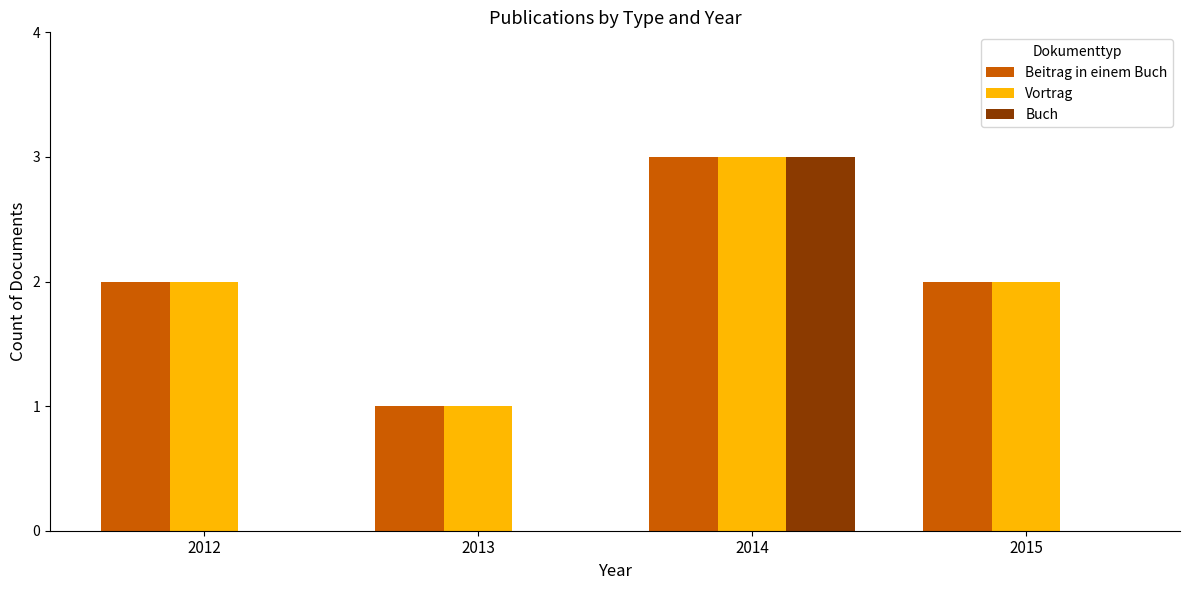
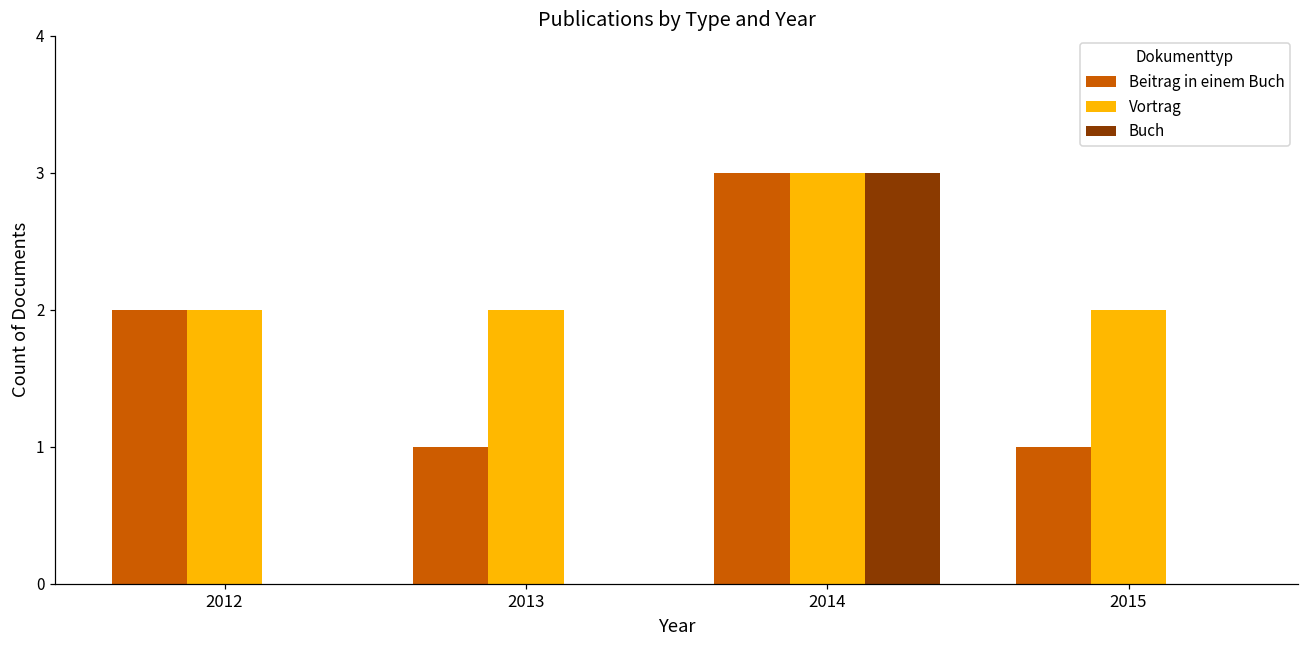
  {
    "Beitrag in einem Buch": {
      "2012": 2,
      "2013": 1,
      "2014": 3,
-     "2015": 2
+     "2015": 1
    },
    "Vortrag": {
      "2012": 2,
-     "2013": 1,
+     "2013": 2,
      "2014": 3,
      "2015": 2
    },
    "Buch": {
      "2012": 0,
      "2013": 0,
      "2014": 3,
      "2015": 0
    }
  }
